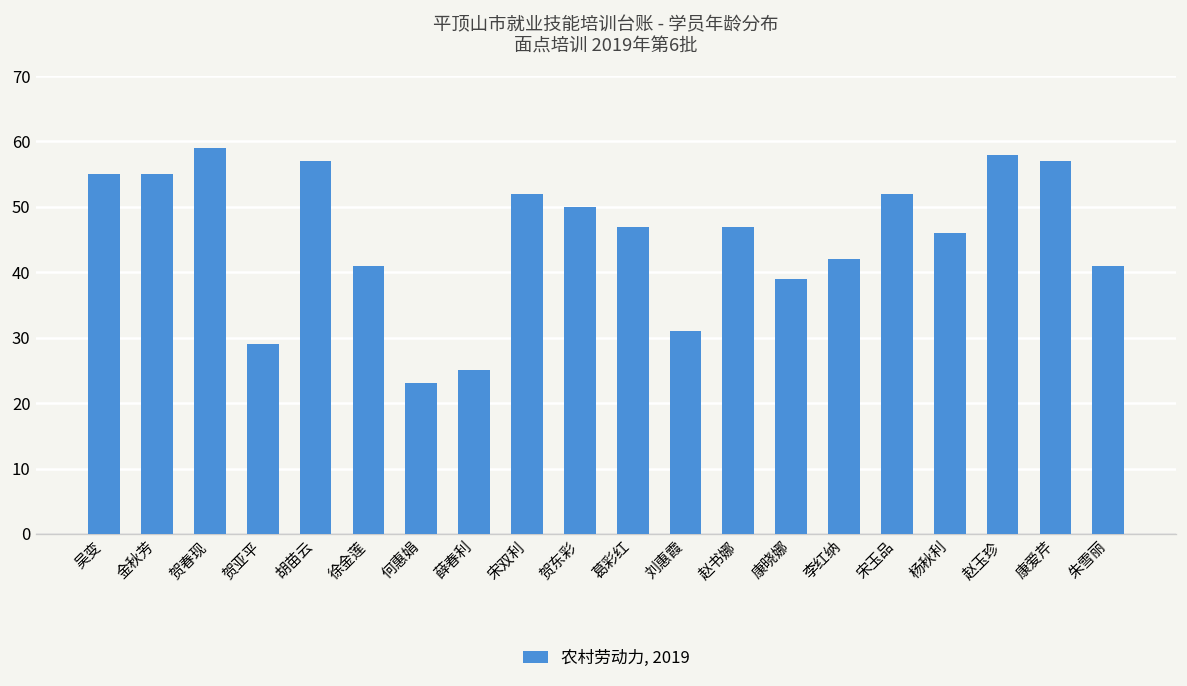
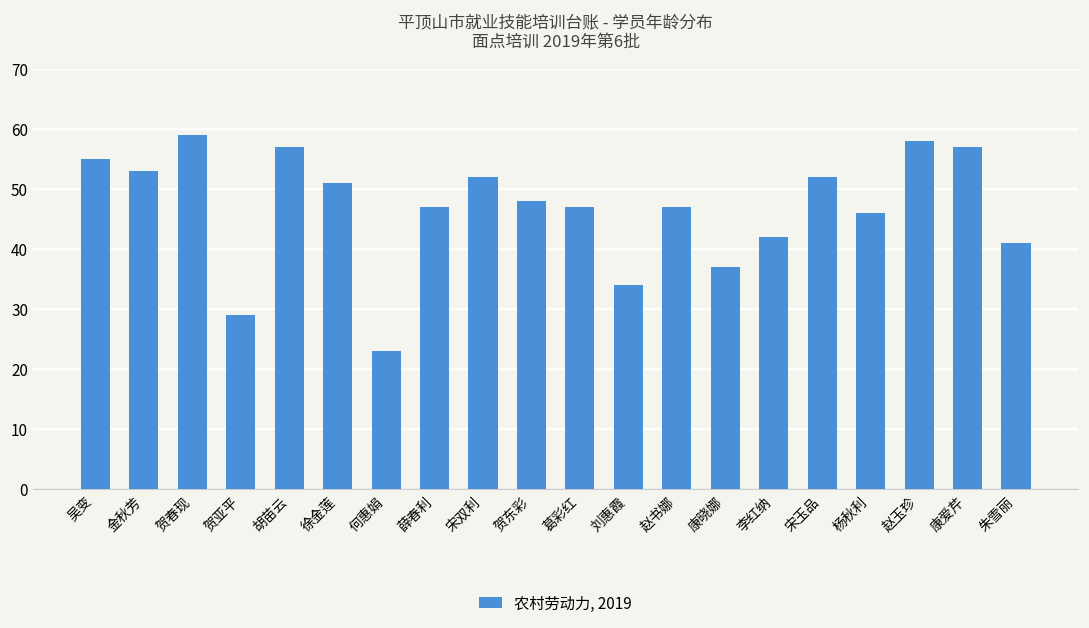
  {
    "吴变": 55,
-   "金秋芳": 55,
+   "金秋芳": 53,
    "贺春现": 59,
    "贺亚平": 29,
    "胡苗云": 57,
-   "徐金莲": 41,
+   "徐金莲": 51,
    "何惠娟": 23,
-   "薛春利": 25,
+   "薛春利": 47,
    "宋双利": 52,
-   "贺东彩": 50,
+   "贺东彩": 48,
    "葛彩红": 47,
-   "刘惠霞": 31,
+   "刘惠霞": 34,
    "赵书娜": 47,
-   "康晓娜": 39,
+   "康晓娜": 37,
    "李红纳": 42,
    "宋玉品": 52,
    "杨秋利": 46,
    "赵玉珍": 58,
    "康爱芹": 57,
    "朱雪丽": 41
  }
